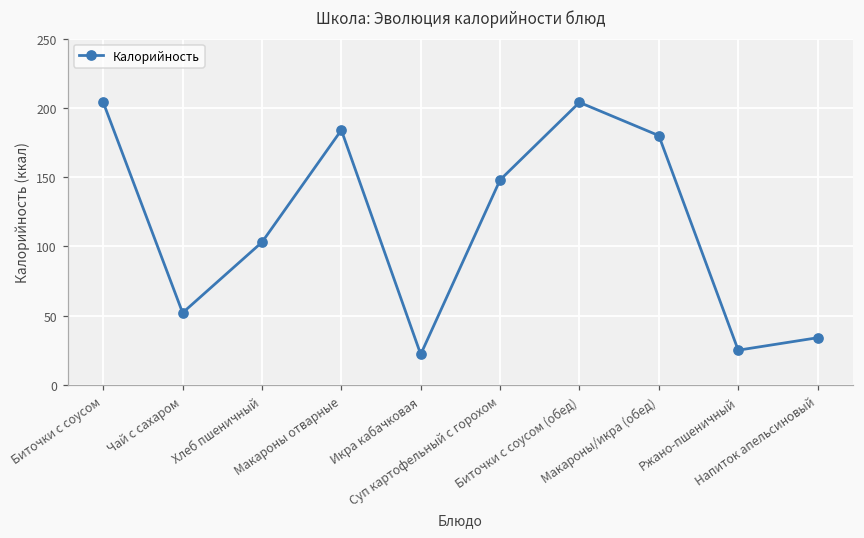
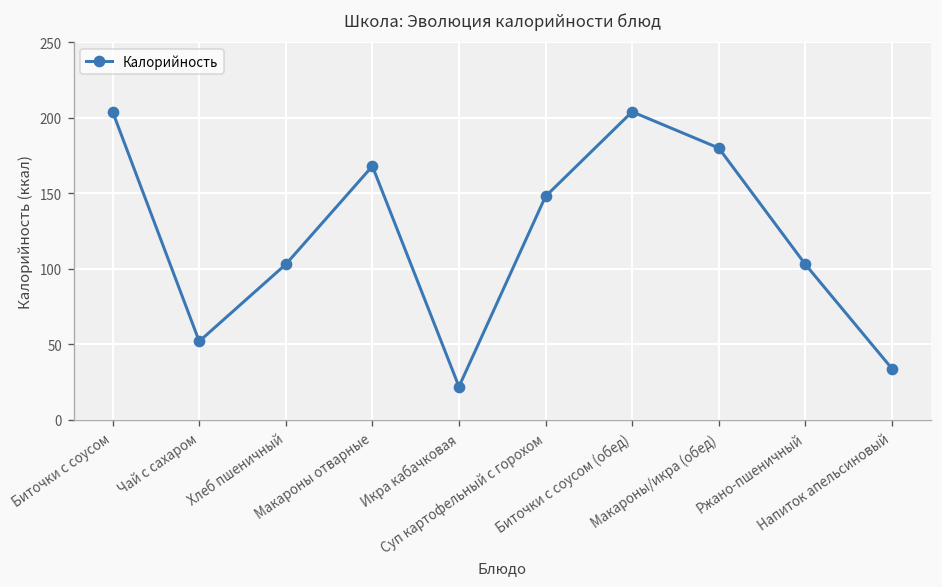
  {
    "Биточки с соусом": 204,
    "Чай с сахаром": 52,
    "Хлеб пшеничный": 103,
-   "Макароны отварные": 184,
+   "Макароны отварные": 168,
    "Икра кабачковая": 22,
    "Суп картофельный с горохом": 148,
    "Биточки с соусом (обед)": 204,
    "Макароны/икра (обед)": 180,
-   "Ржано-пшеничный": 25,
+   "Ржано-пшеничный": 103,
    "Напиток апельсиновый": 34
  }
